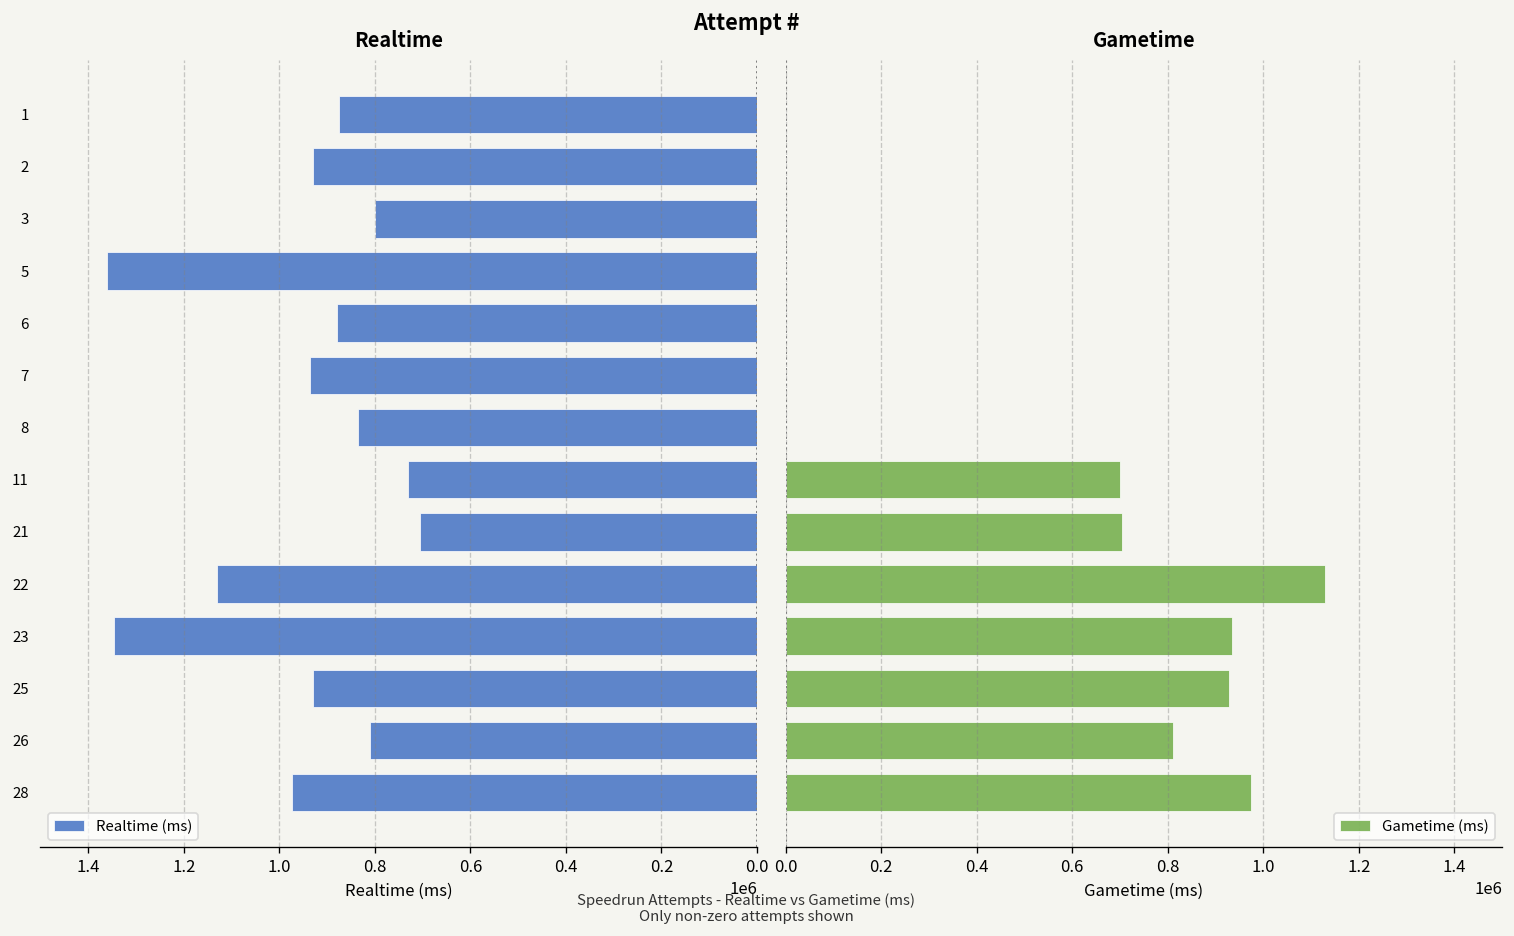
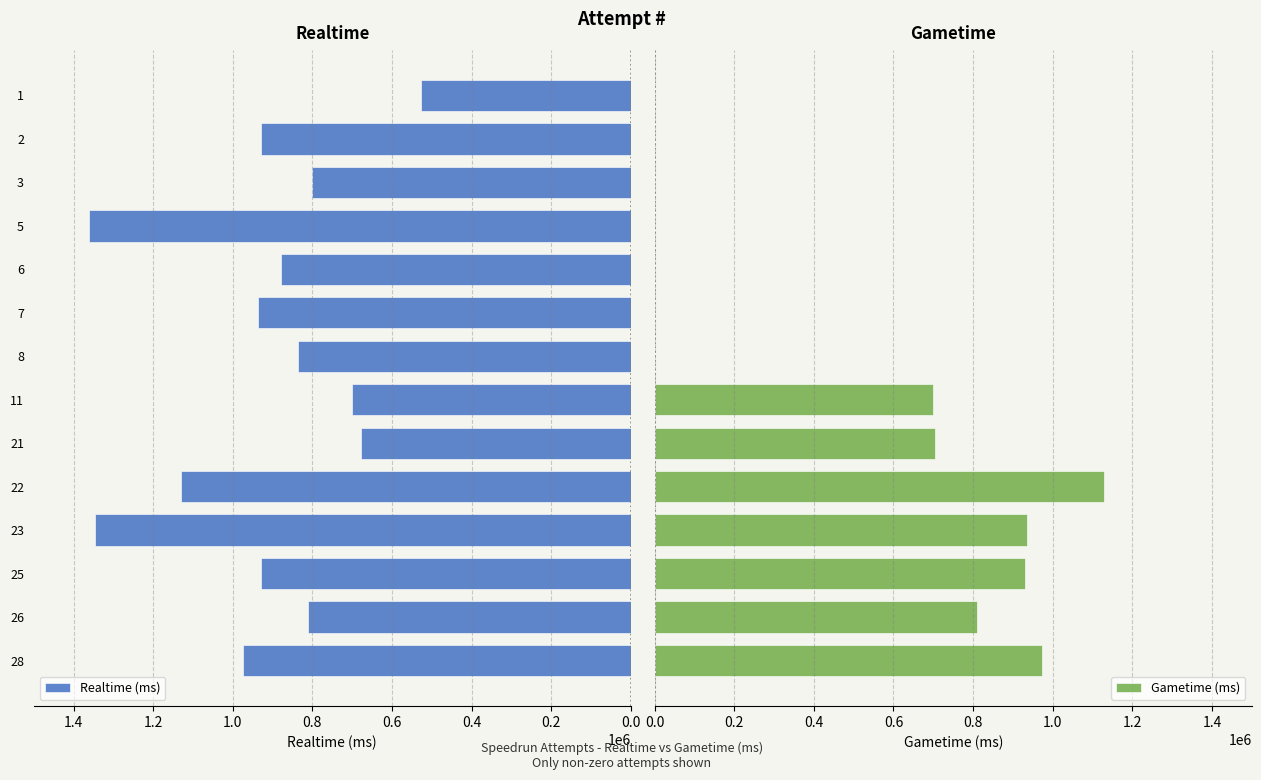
  {
    "Realtime": {
-     "1": 880000,
+     "1": 530000,
      "2": 930000,
      "3": 800000,
      "5": 1360000,
      "6": 880000,
      "7": 940000,
      "8": 840000,
-     "11": 730000,
-     "21": 700000,
+     "11": 700000,
+     "21": 680000,
      "22": 1130000,
      "23": 1350000,
      "25": 930000,
      "26": 810000,
      "28": 970000
    }
  }
